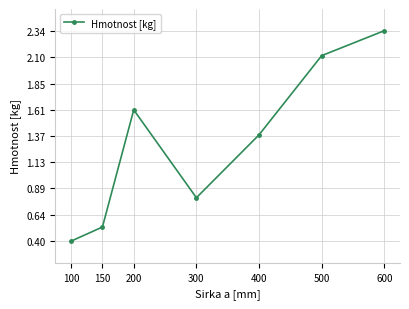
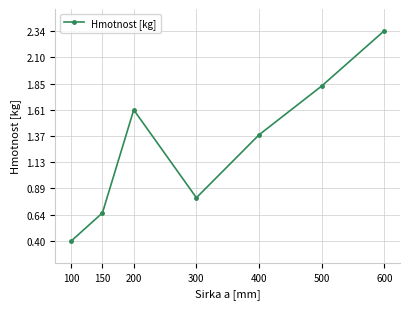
  {
    "100": 0.40,
-   "150": 0.53,
+   "150": 0.66,
    "200": 1.61,
    "300": 0.80,
    "400": 1.38,
-   "500": 2.11,
+   "500": 1.83,
    "600": 2.34
  }
